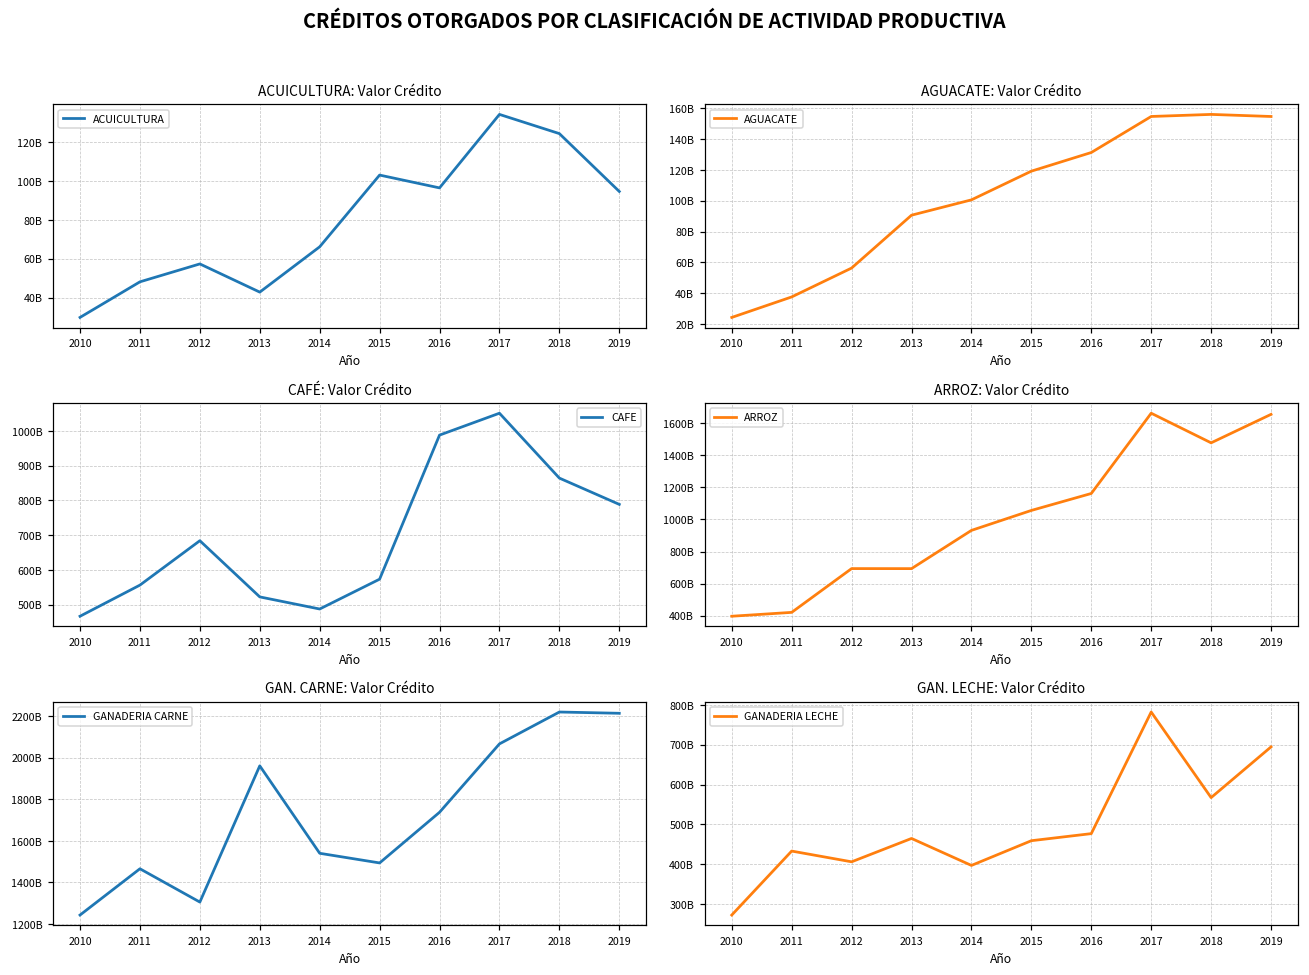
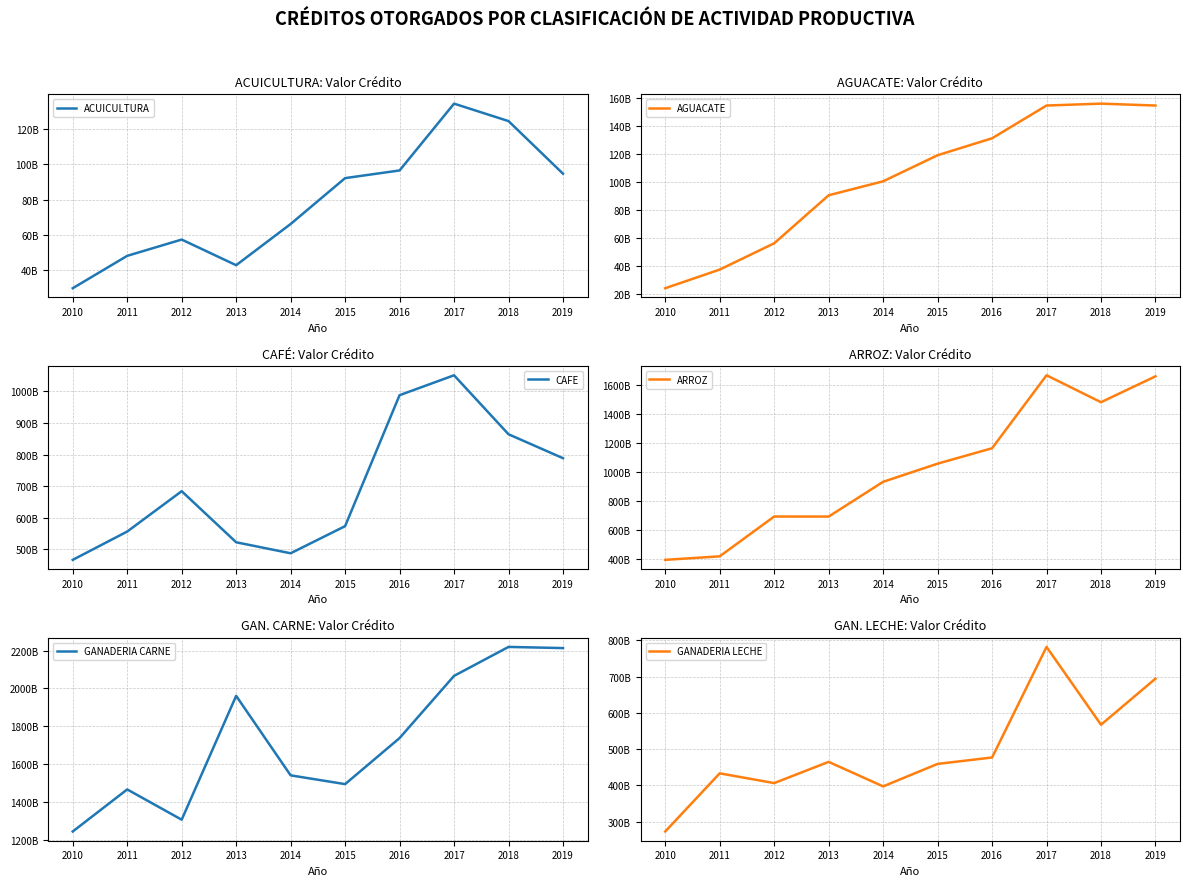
  {
    "ACUICULTURA: Valor Crédito": {
      "2010": 30000000000,
      "2011": 48000000000,
      "2012": 57000000000,
      "2013": 43000000000,
      "2014": 66000000000,
-     "2015": 103000000000,
+     "2015": 92000000000,
      "2016": 96000000000,
      "2017": 134000000000,
      "2018": 124000000000,
      "2019": 95000000000
    },
    "AGUACATE: Valor Crédito": {
      "2010": 24000000000,
      "2011": 37000000000,
      "2012": 56000000000,
      "2013": 91000000000,
      "2014": 101000000000,
      "2015": 119000000000,
      "2016": 131000000000,
      "2017": 155000000000,
      "2018": 156000000000,
      "2019": 155000000000
    },
    "CAFÉ: Valor Crédito": {
      "2010": 470000000000,
      "2011": 560000000000,
      "2012": 680000000000,
      "2013": 520000000000,
      "2014": 490000000000,
      "2015": 570000000000,
      "2016": 990000000000,
      "2017": 1050000000000,
      "2018": 860000000000,
      "2019": 790000000000
    },
    "ARROZ: Valor Crédito": {
      "2010": 400000000000,
      "2011": 420000000000,
      "2012": 690000000000,
      "2013": 690000000000,
      "2014": 930000000000,
      "2015": 1060000000000,
      "2016": 1160000000000,
      "2017": 1660000000000,
      "2018": 1480000000000,
      "2019": 1660000000000
    },
    "GAN. CARNE: Valor Crédito": {
      "2010": 1240000000000,
      "2011": 1470000000000,
      "2012": 1310000000000,
      "2013": 1960000000000,
      "2014": 1540000000000,
      "2015": 1490000000000,
      "2016": 1740000000000,
      "2017": 2070000000000,
      "2018": 2220000000000,
      "2019": 2210000000000
    },
    "GAN. LECHE: Valor Crédito": {
      "2010": 270000000000,
      "2011": 430000000000,
      "2012": 410000000000,
      "2013": 460000000000,
      "2014": 400000000000,
      "2015": 460000000000,
      "2016": 480000000000,
      "2017": 780000000000,
      "2018": 570000000000,
      "2019": 690000000000
    }
  }
